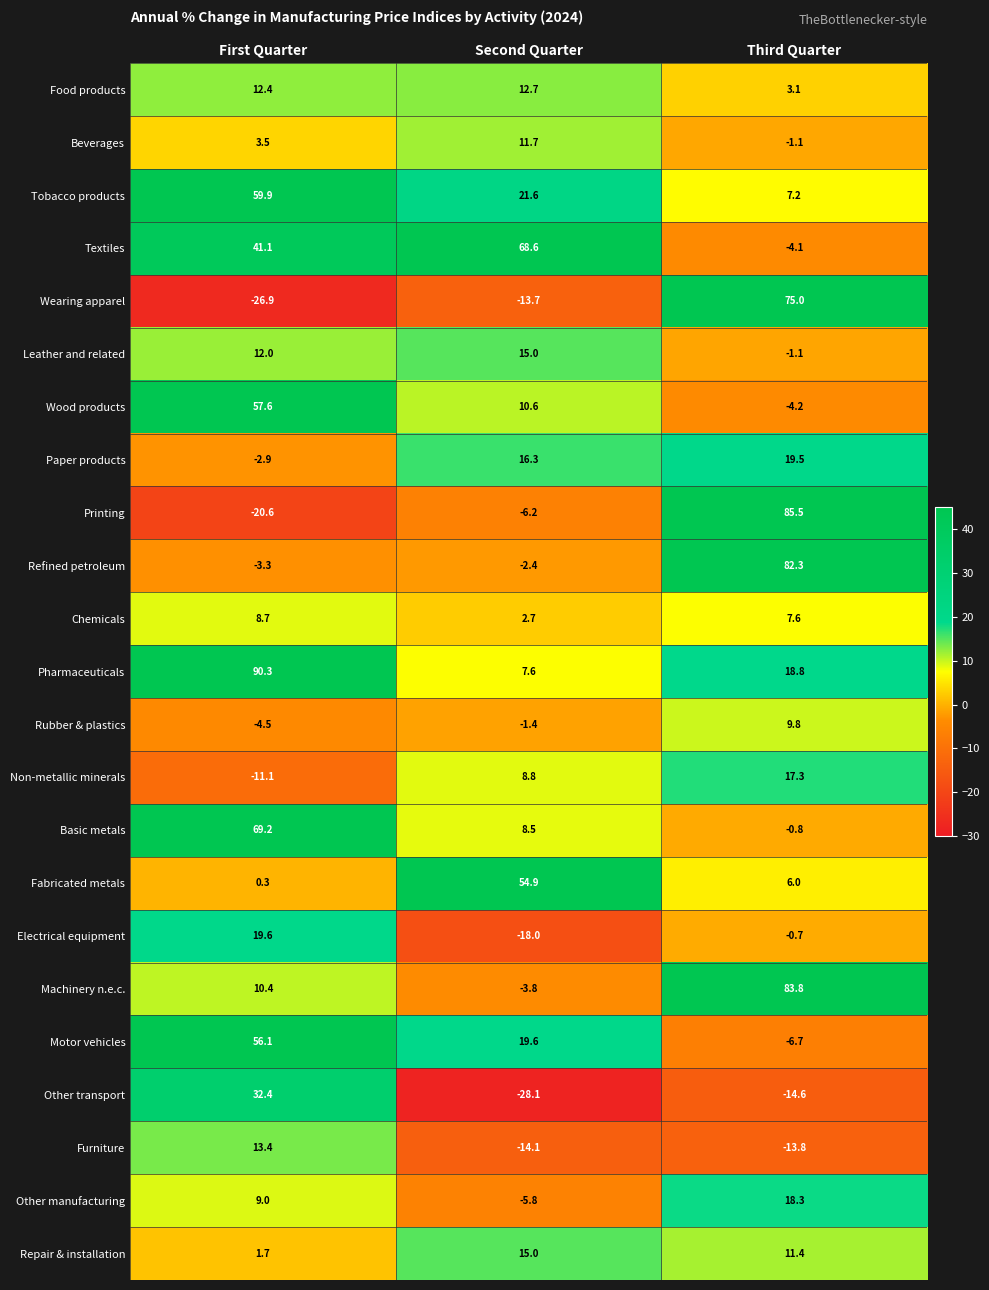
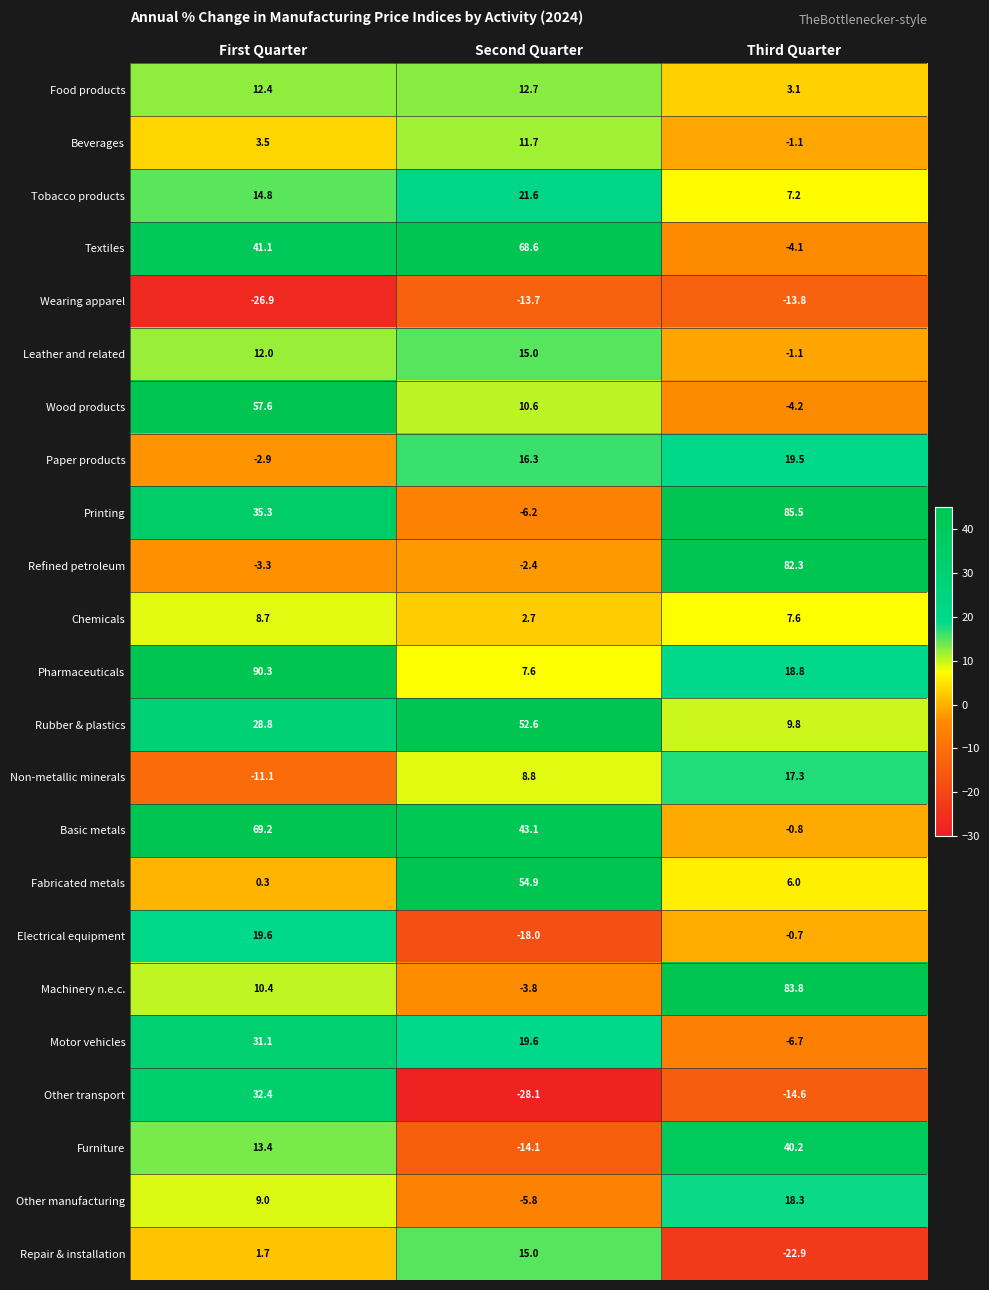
  {
    "Food products": {
      "First Quarter": 12.4,
      "Second Quarter": 12.7,
      "Third Quarter": 3.1
    },
    "Beverages": {
      "First Quarter": 3.5,
      "Second Quarter": 11.7,
      "Third Quarter": -1.1
    },
    "Tobacco products": {
-     "First Quarter": 59.9,
+     "First Quarter": 14.8,
      "Second Quarter": 21.6,
      "Third Quarter": 7.2
    },
    "Textiles": {
      "First Quarter": 41.1,
      "Second Quarter": 68.6,
      "Third Quarter": -4.1
    },
    "Wearing apparel": {
      "First Quarter": -26.9,
      "Second Quarter": -13.7,
-     "Third Quarter": 75.0
+     "Third Quarter": -13.8
    },
    "Leather and related": {
      "First Quarter": 12.0,
      "Second Quarter": 15.0,
      "Third Quarter": -1.1
    },
    "Wood products": {
      "First Quarter": 57.6,
      "Second Quarter": 10.6,
      "Third Quarter": -4.2
    },
    "Paper products": {
      "First Quarter": -2.9,
      "Second Quarter": 16.3,
      "Third Quarter": 19.5
    },
    "Printing": {
-     "First Quarter": -20.6,
+     "First Quarter": 35.3,
      "Second Quarter": -6.2,
      "Third Quarter": 85.5
    },
    "Refined petroleum": {
      "First Quarter": -3.3,
      "Second Quarter": -2.4,
      "Third Quarter": 82.3
    },
    "Chemicals": {
      "First Quarter": 8.7,
      "Second Quarter": 2.7,
      "Third Quarter": 7.6
    },
    "Pharmaceuticals": {
      "First Quarter": 90.3,
      "Second Quarter": 7.6,
      "Third Quarter": 18.8
    },
    "Rubber & plastics": {
-     "First Quarter": -4.5,
-     "Second Quarter": -1.4,
+     "First Quarter": 28.8,
+     "Second Quarter": 52.6,
      "Third Quarter": 9.8
    },
    "Non-metallic minerals": {
      "First Quarter": -11.1,
      "Second Quarter": 8.8,
      "Third Quarter": 17.3
    },
    "Basic metals": {
      "First Quarter": 69.2,
-     "Second Quarter": 8.5,
+     "Second Quarter": 43.1,
      "Third Quarter": -0.8
    },
    "Fabricated metals": {
      "First Quarter": 0.3,
      "Second Quarter": 54.9,
      "Third Quarter": 6.0
    },
    "Electrical equipment": {
      "First Quarter": 19.6,
      "Second Quarter": -18.0,
      "Third Quarter": -0.7
    },
    "Machinery n.e.c.": {
      "First Quarter": 10.4,
      "Second Quarter": -3.8,
      "Third Quarter": 83.8
    },
    "Motor vehicles": {
-     "First Quarter": 56.1,
+     "First Quarter": 31.1,
      "Second Quarter": 19.6,
      "Third Quarter": -6.7
    },
    "Other transport": {
      "First Quarter": 32.4,
      "Second Quarter": -28.1,
      "Third Quarter": -14.6
    },
    "Furniture": {
      "First Quarter": 13.4,
      "Second Quarter": -14.1,
-     "Third Quarter": -13.8
+     "Third Quarter": 40.2
    },
    "Other manufacturing": {
      "First Quarter": 9.0,
      "Second Quarter": -5.8,
      "Third Quarter": 18.3
    },
    "Repair & installation": {
      "First Quarter": 1.7,
      "Second Quarter": 15.0,
-     "Third Quarter": 11.4
+     "Third Quarter": -22.9
    }
  }
